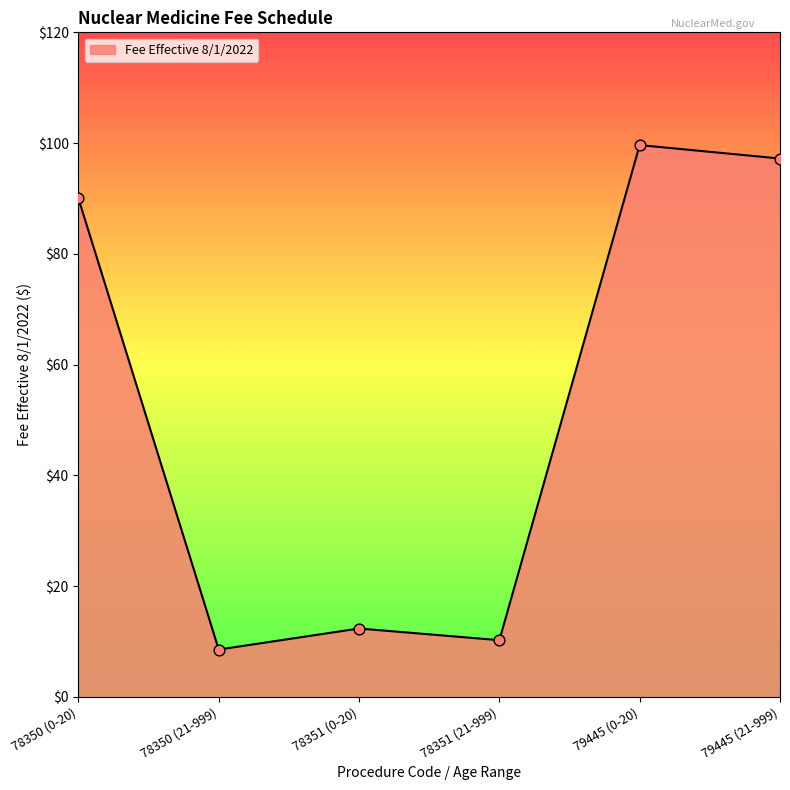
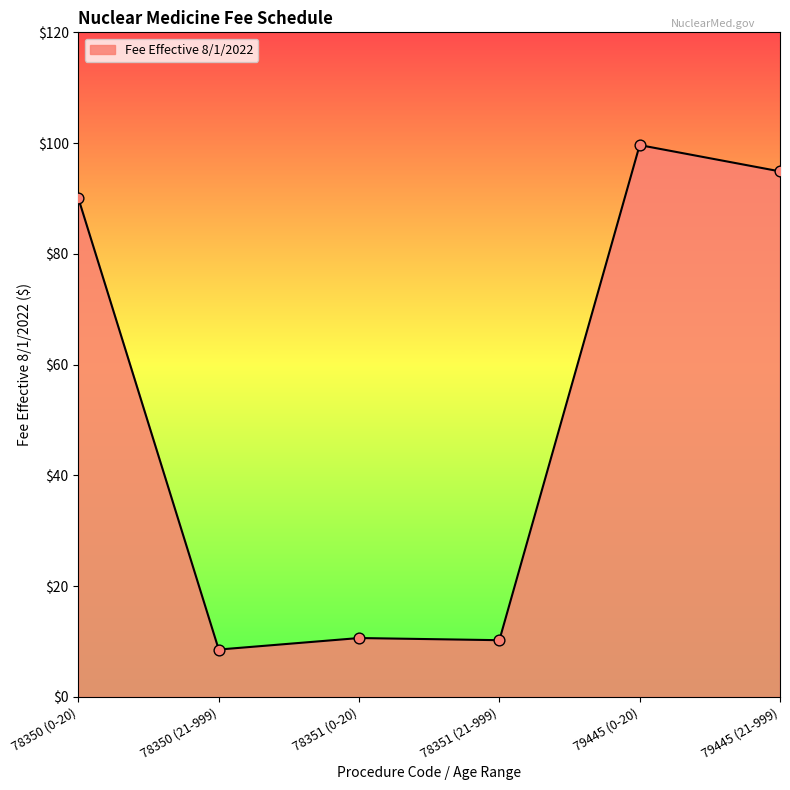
  {
    "78350 (0-20)": "$90",
    "78350 (21-999)": "$9",
-   "78351 (0-20)": "$12",
+   "78351 (0-20)": "$11",
    "78351 (21-999)": "$10",
    "79445 (0-20)": "$100",
-   "79445 (21-999)": "$97"
+   "79445 (21-999)": "$95"
  }
